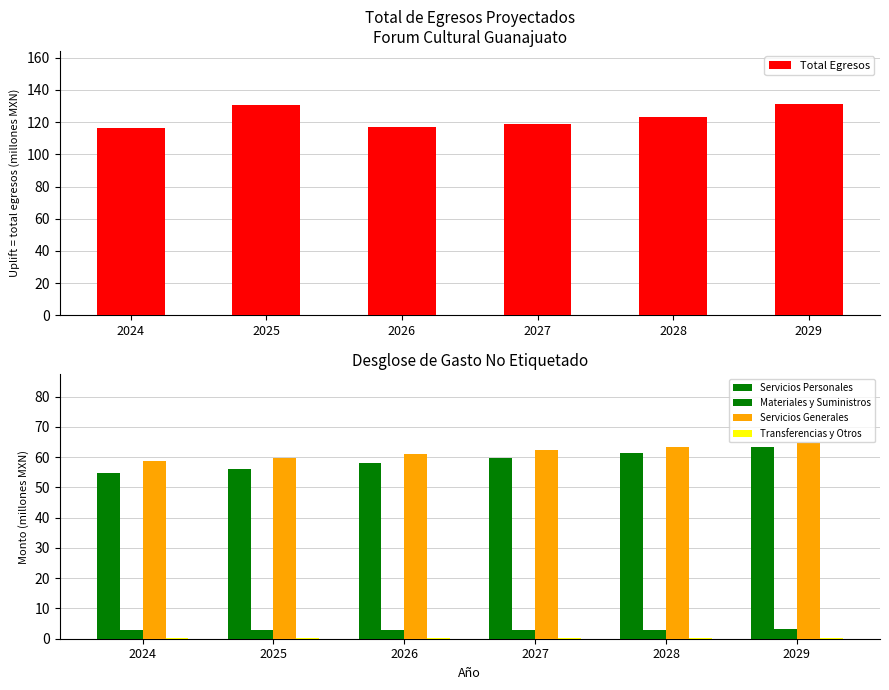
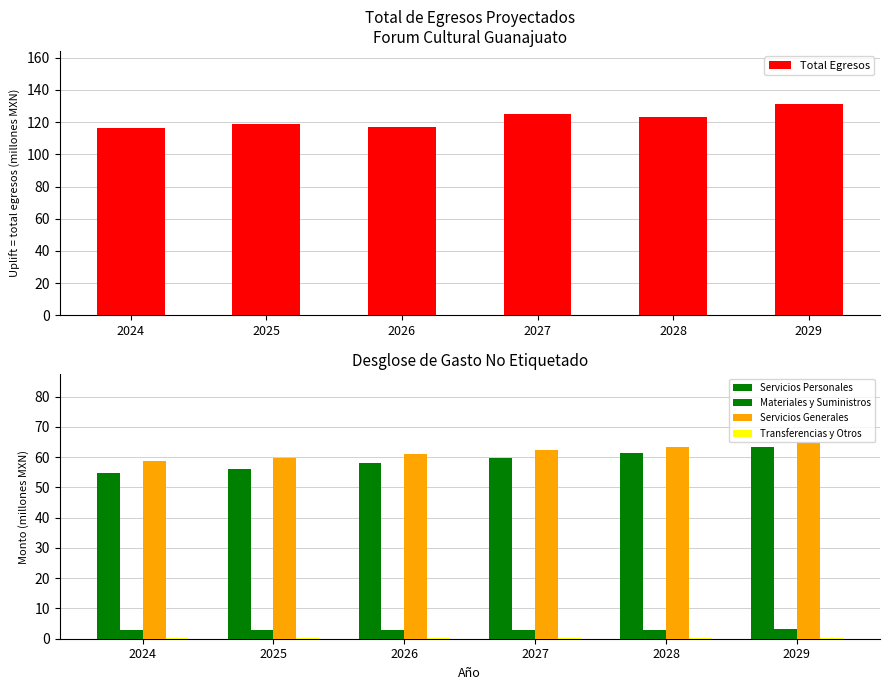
  {
    "Total de Egresos Proyectados Forum Cultural Guanajuato": {
      "2024": 116,
-     "2025": 131,
+     "2025": 119,
      "2026": 117,
-     "2027": 119,
+     "2027": 125,
      "2028": 123,
      "2029": 131
    },
    "Desglose de Gasto No Etiquetado": {
      "Servicios Generales": {
        "2024": 59,
        "2025": 60,
        "2026": 61,
        "2027": 62,
        "2028": 63,
        "2029": 65
      }
    }
  }
